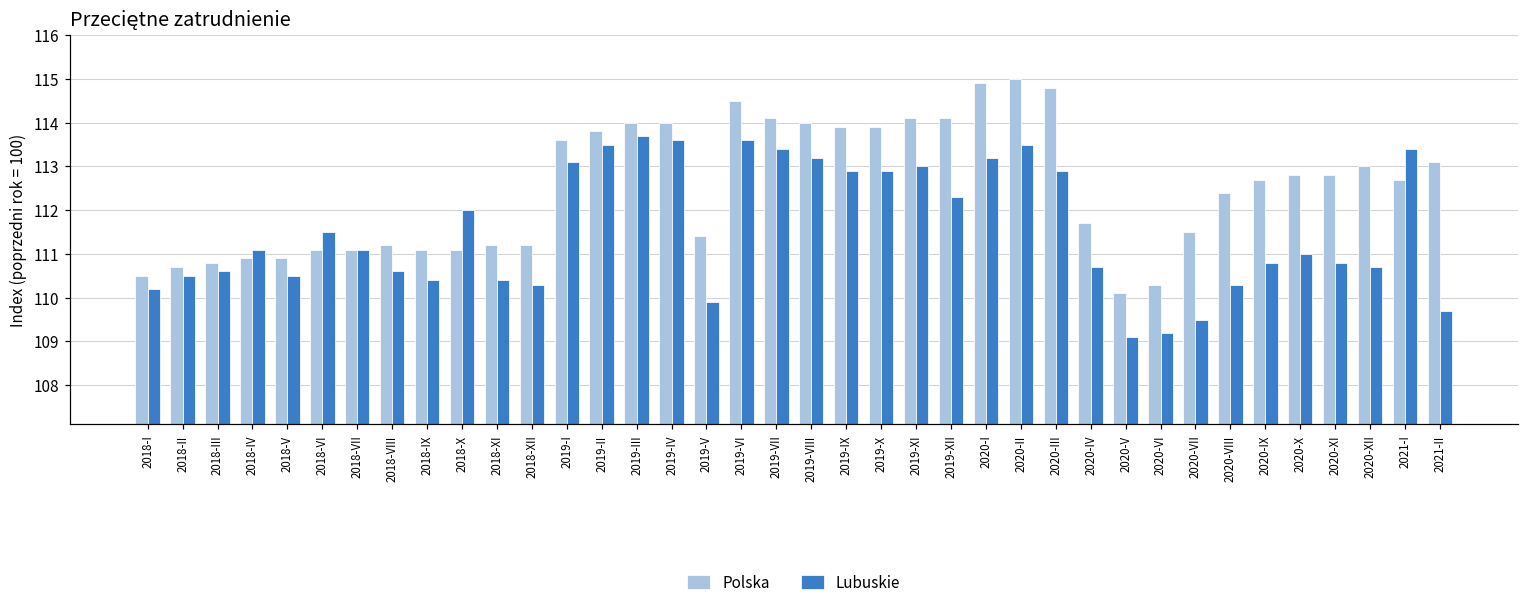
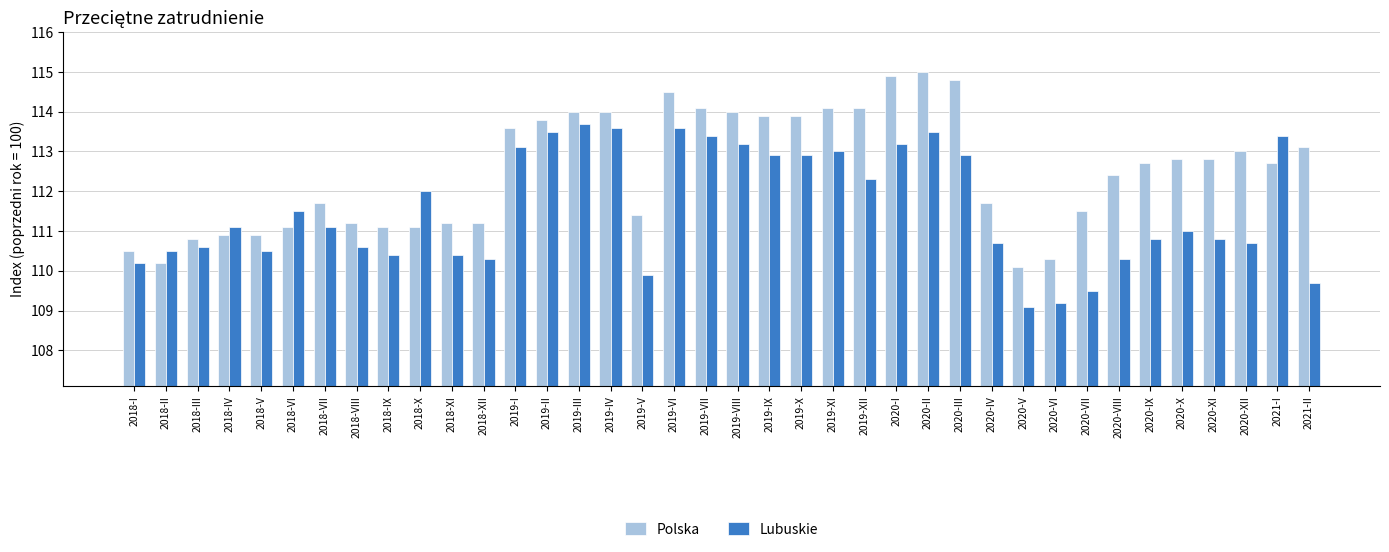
  {
    "Polska": {
      "2018-I": 110.5,
-     "2018-II": 110.7,
+     "2018-II": 110.2,
      "2018-III": 110.8,
      "2018-IV": 110.9,
      "2018-V": 110.9,
      "2018-VI": 111.1,
-     "2018-VII": 111.1,
+     "2018-VII": 111.7,
      "2018-VIII": 111.2,
      "2018-IX": 111.1,
      "2018-X": 111.1,
      "2018-XI": 111.2,
      "2018-XII": 111.2,
      "2019-I": 113.6,
      "2019-II": 113.8,
      "2019-III": 114.0,
      "2019-IV": 114.0,
      "2019-V": 111.4,
      "2019-VI": 114.5,
      "2019-VII": 114.1,
      "2019-VIII": 114.0,
      "2019-IX": 113.9,
      "2019-X": 113.9,
      "2019-XI": 114.1,
      "2019-XII": 114.1,
      "2020-I": 114.9,
      "2020-II": 115.0,
      "2020-III": 114.8,
      "2020-IV": 111.7,
      "2020-V": 110.1,
      "2020-VI": 110.3,
      "2020-VII": 111.5,
      "2020-VIII": 112.4,
      "2020-IX": 112.7,
      "2020-X": 112.8,
      "2020-XI": 112.8,
      "2020-XII": 113.0,
      "2021-I": 112.7,
      "2021-II": 113.1
    },
    "Lubuskie": {
      "2018-I": 110.2,
      "2018-II": 110.5,
      "2018-III": 110.6,
      "2018-IV": 111.1,
      "2018-V": 110.5,
      "2018-VI": 111.5,
      "2018-VII": 111.1,
      "2018-VIII": 110.6,
      "2018-IX": 110.4,
      "2018-X": 112.0,
      "2018-XI": 110.4,
      "2018-XII": 110.3,
      "2019-I": 113.1,
      "2019-II": 113.5,
      "2019-III": 113.7,
      "2019-IV": 113.6,
      "2019-V": 109.9,
      "2019-VI": 113.6,
      "2019-VII": 113.4,
      "2019-VIII": 113.2,
      "2019-IX": 112.9,
      "2019-X": 112.9,
      "2019-XI": 113.0,
      "2019-XII": 112.3,
      "2020-I": 113.2,
      "2020-II": 113.5,
      "2020-III": 112.9,
      "2020-IV": 110.7,
      "2020-V": 109.1,
      "2020-VI": 109.2,
      "2020-VII": 109.5,
      "2020-VIII": 110.3,
      "2020-IX": 110.8,
      "2020-X": 111.0,
      "2020-XI": 110.8,
      "2020-XII": 110.7,
      "2021-I": 113.4,
      "2021-II": 109.7
    }
  }
